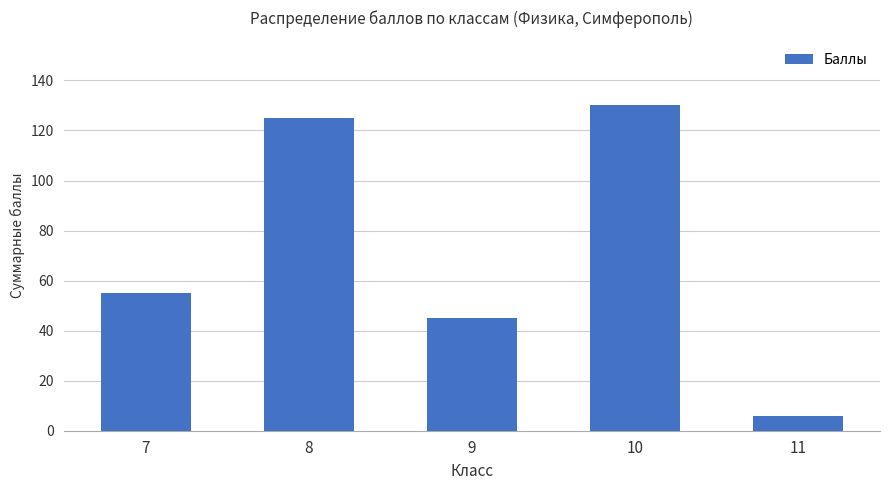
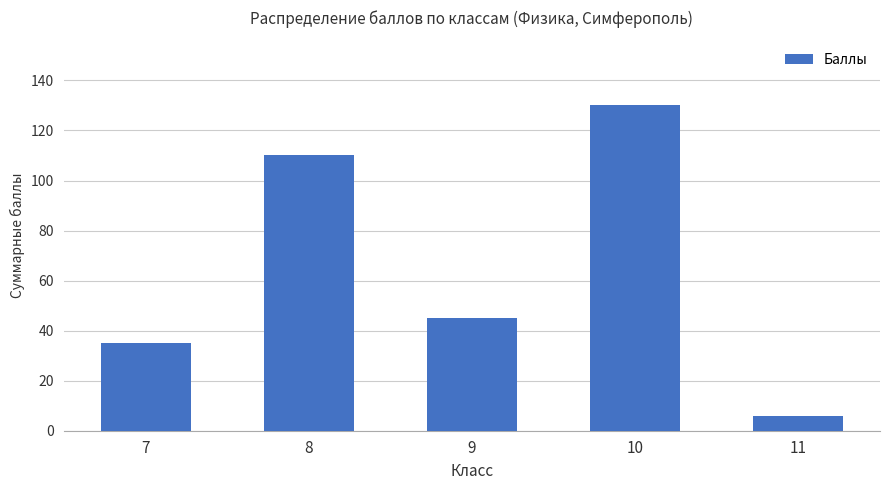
  {
-   "7": 55,
-   "8": 125,
+   "7": 35,
+   "8": 110,
    "9": 45,
    "10": 130,
    "11": 6
  }
